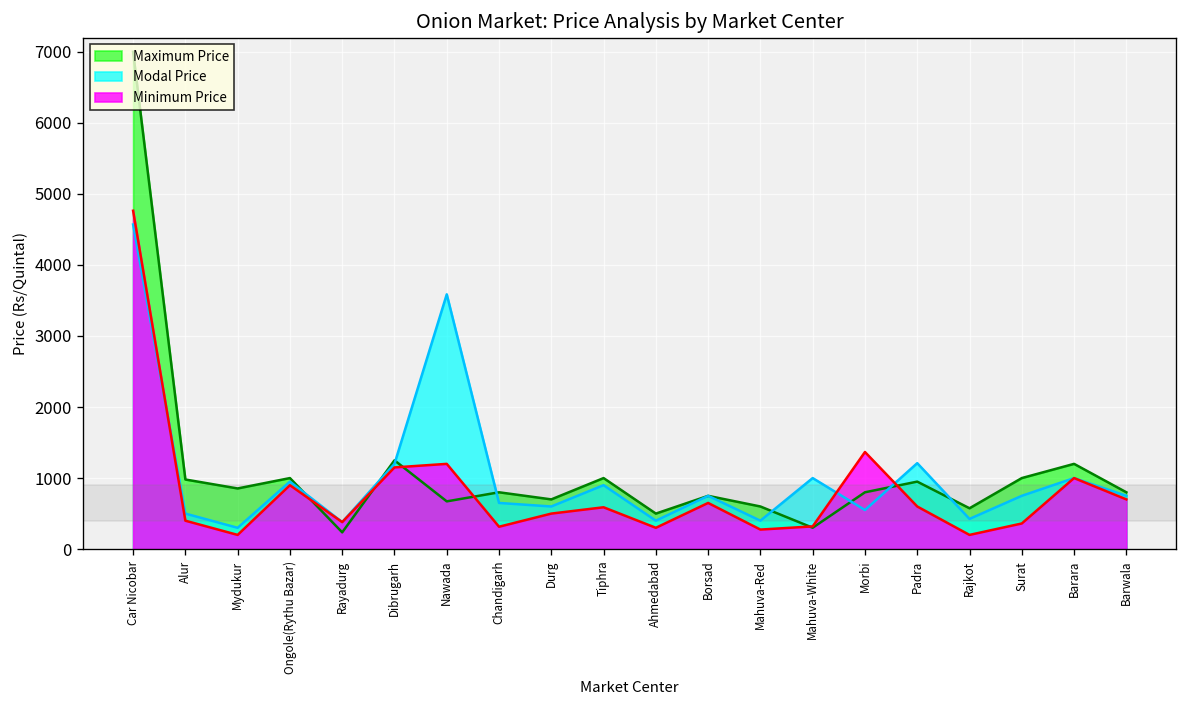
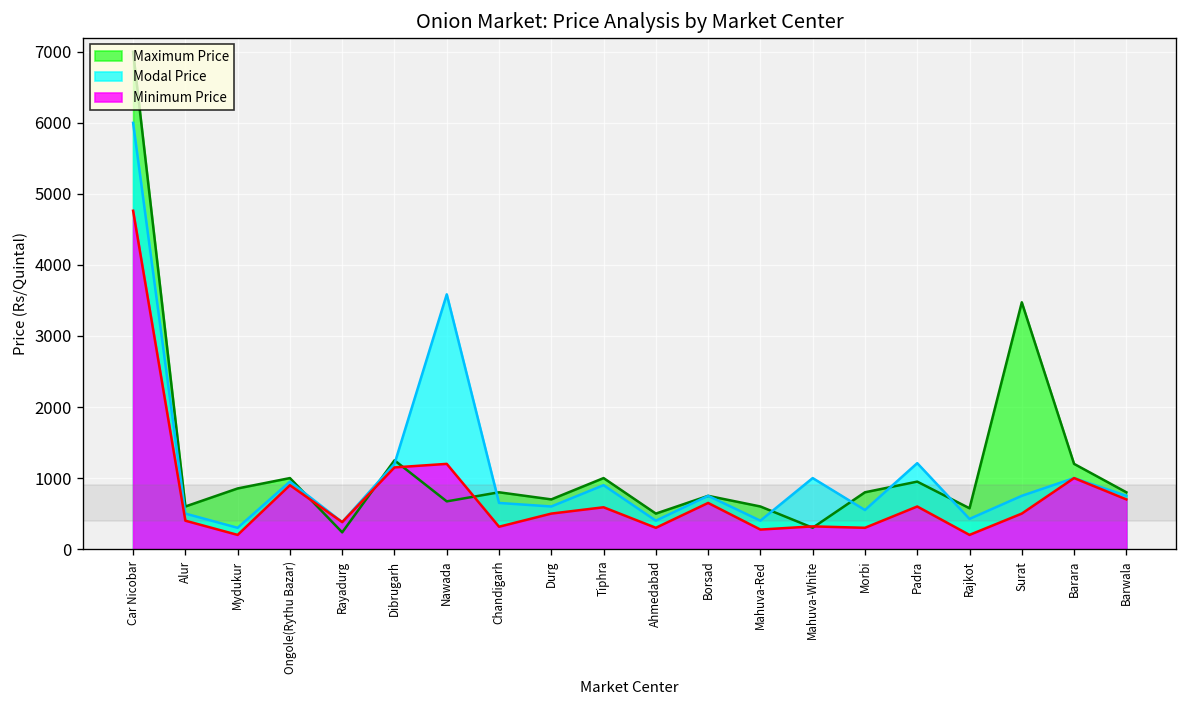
  {
    "Maximum Price": {
-     "Alur": 1000,
+     "Alur": 600,
      "Mydukur": 900,
      "Ongole(Rythu Bazar)": 1000,
      "Rayadurg": 200,
      "Dibrugarh": 1300,
      "Nawada": 700,
      "Chandigarh": 800,
      "Durg": 700,
      "Tiphra": 1000,
      "Ahmedabad": 500,
      "Mahuva-Red": 600,
      "Morbi": 800,
      "Padra": 1000,
      "Rajkot": 600,
-     "Surat": 1000,
+     "Surat": 3500,
      "Barara": 1200,
      "Barwala": 800
    },
    "Modal Price": {
-     "Car Nicobar": 4600,
+     "Car Nicobar": 6000,
      "Alur": 500,
      "Mydukur": 300,
      "Ongole(Rythu Bazar)": 1000,
      "Dibrugarh": 1200,
      "Nawada": 3600,
      "Chandigarh": 700,
      "Durg": 600,
      "Tiphra": 900,
      "Ahmedabad": 400,
      "Mahuva-Red": 400,
      "Mahuva-White": 1000,
      "Morbi": 600,
      "Padra": 1200,
      "Rajkot": 400,
      "Surat": 800,
      "Barwala": 800
    },
    "Minimum Price": {
      "Car Nicobar": 4800,
      "Alur": 400,
      "Mydukur": 200,
      "Ongole(Rythu Bazar)": 900,
      "Dibrugarh": 1200,
      "Nawada": 1200,
      "Chandigarh": 300,
      "Durg": 500,
      "Tiphra": 600,
      "Ahmedabad": 300,
      "Borsad": 700,
      "Mahuva-Red": 300,
-     "Morbi": 1400,
+     "Morbi": 300,
      "Padra": 600,
      "Rajkot": 200,
-     "Surat": 400,
+     "Surat": 500,
      "Barwala": 700
    }
  }
